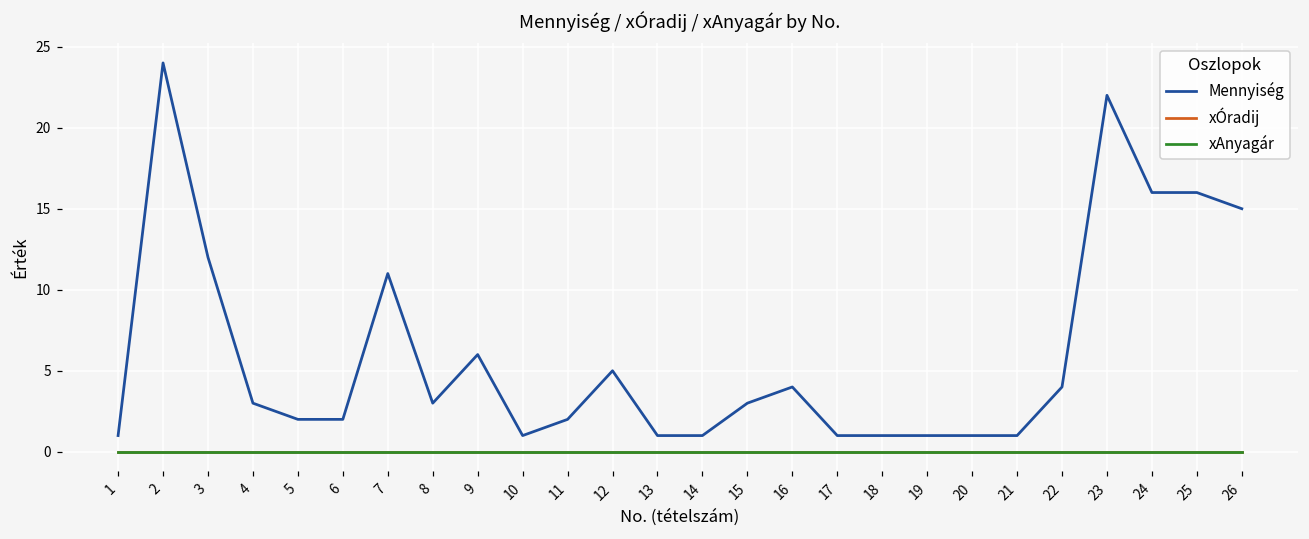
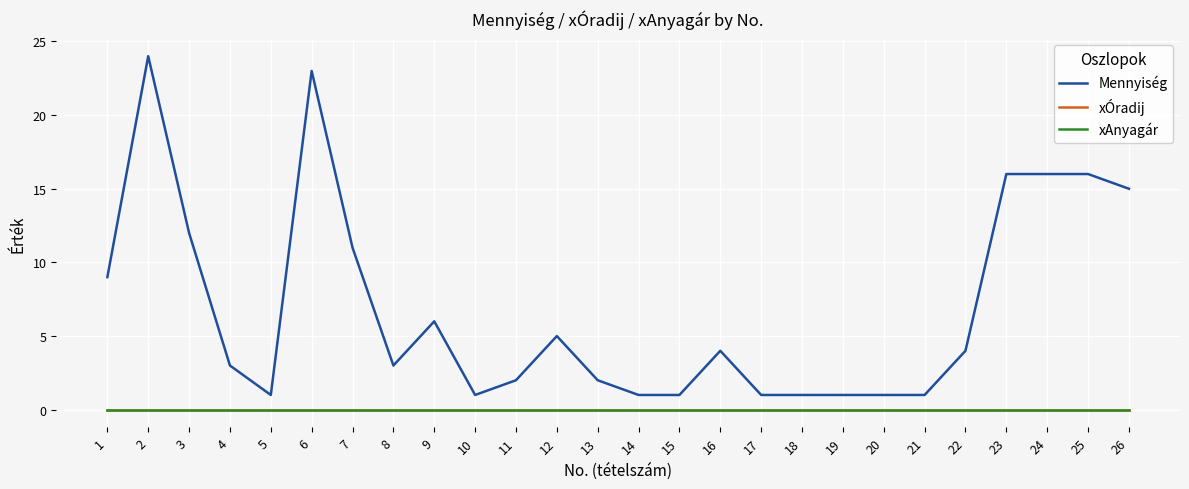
  {
    "Mennyiség": {
-     "1": 1,
+     "1": 9,
      "2": 24,
      "3": 12,
      "4": 3,
-     "5": 2,
-     "6": 2,
+     "5": 1,
+     "6": 23,
      "7": 11,
      "8": 3,
      "9": 6,
      "10": 1,
      "11": 2,
      "12": 5,
-     "13": 1,
+     "13": 2,
      "14": 1,
-     "15": 3,
+     "15": 1,
      "16": 4,
      "17": 1,
      "18": 1,
      "19": 1,
      "20": 1,
      "21": 1,
      "22": 4,
-     "23": 22,
+     "23": 16,
      "24": 16,
      "25": 16,
      "26": 15
    },
    "xAnyagár": {
      "1": 0,
      "2": 0,
      "3": 0,
      "4": 0,
      "5": 0,
      "6": 0,
      "7": 0,
      "8": 0,
      "9": 0,
      "10": 0,
      "11": 0,
      "12": 0,
      "13": 0,
      "14": 0,
      "15": 0,
      "16": 0,
      "17": 0,
      "18": 0,
      "19": 0,
      "20": 0,
      "21": 0,
      "22": 0,
      "23": 0,
      "24": 0,
      "25": 0,
      "26": 0
    }
  }
